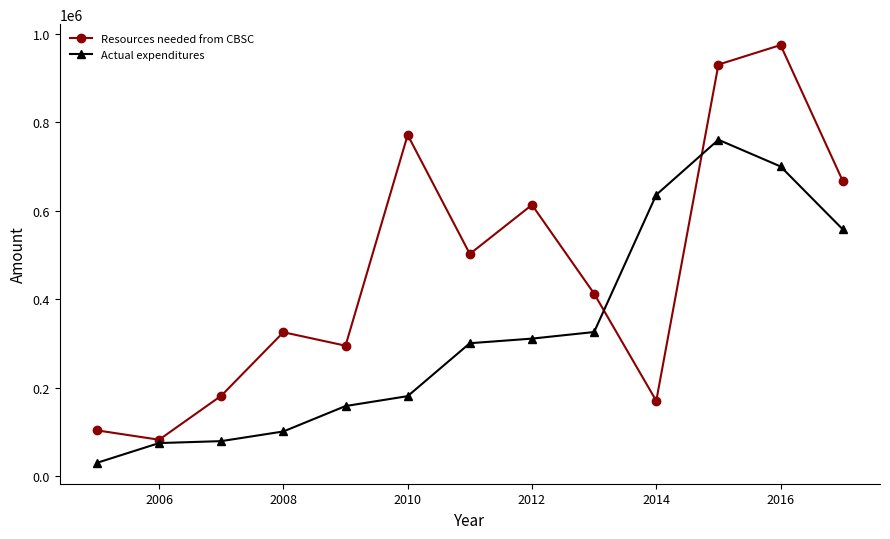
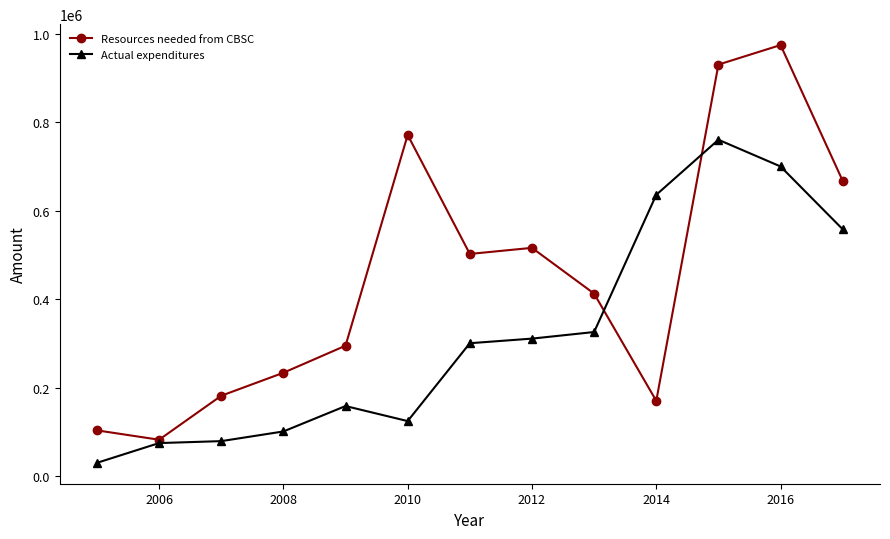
  {
    "Resources needed from CBSC": {
      "2006": 80000,
-     "2008": 330000,
+     "2008": 230000,
      "2010": 770000,
-     "2012": 610000,
+     "2012": 520000,
      "2014": 170000,
      "2016": 980000
    },
    "Actual expenditures": {
      "2006": 70000,
      "2008": 100000,
-     "2010": 180000,
+     "2010": 120000,
      "2012": 310000,
      "2014": 640000,
      "2016": 700000
    }
  }
